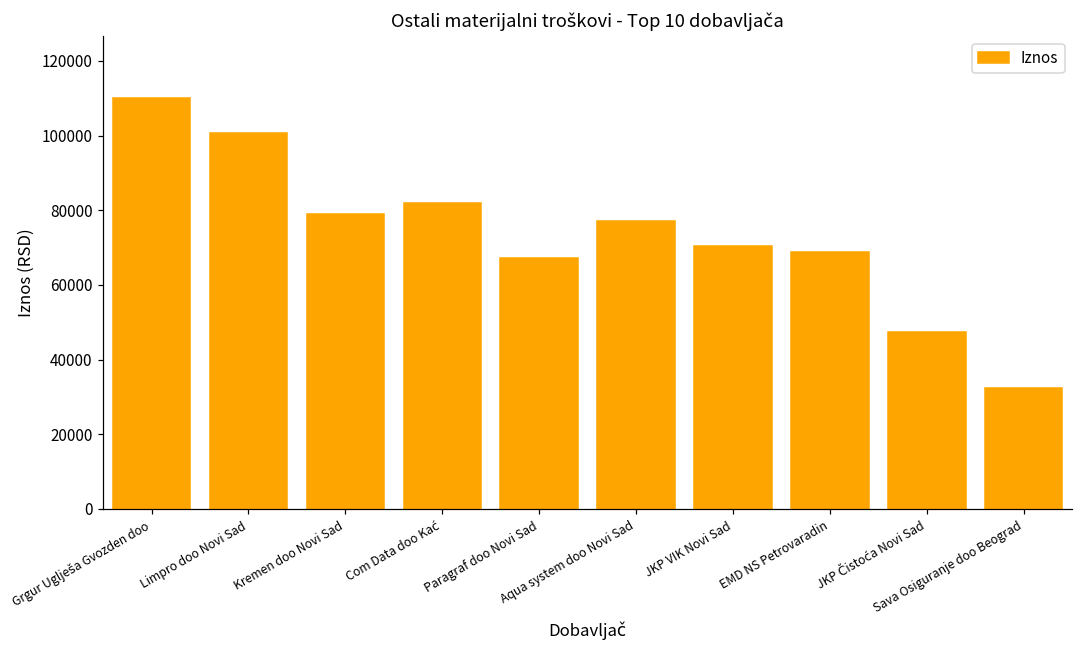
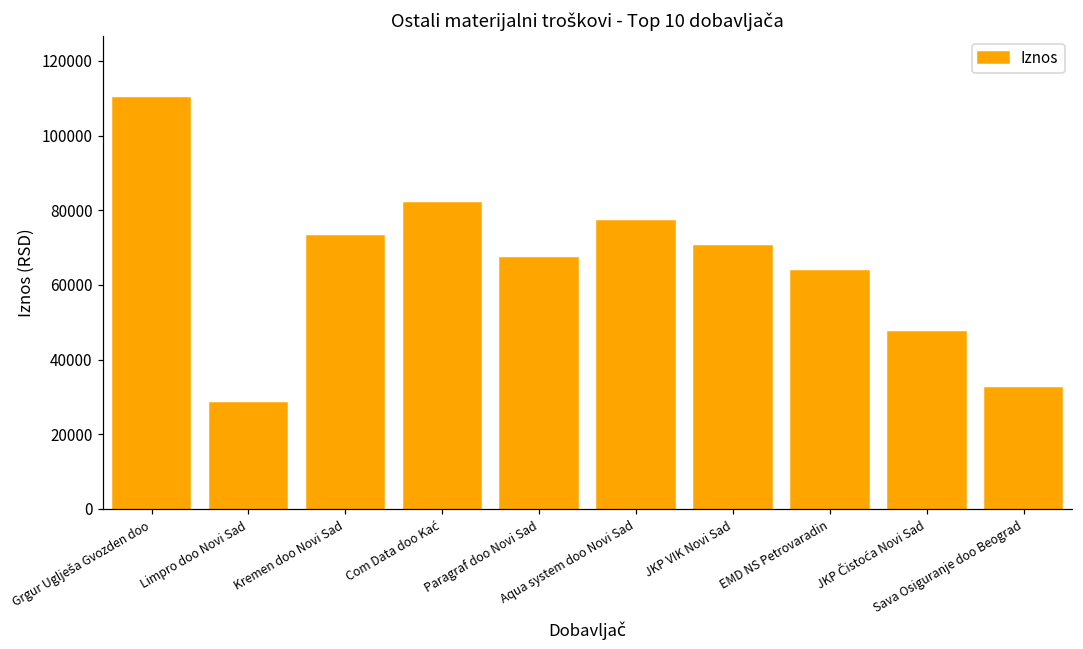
  {
    "Grgur Uglješa Gvozden doo": 110000,
-   "Limpro doo Novi Sad": 101000,
-   "Kremen doo Novi Sad": 79000,
+   "Limpro doo Novi Sad": 28000,
+   "Kremen doo Novi Sad": 73000,
    "Com Data doo Kać": 82000,
    "Paragraf doo Novi Sad": 67000,
    "Aqua system doo Novi Sad": 77000,
    "JKP VIK Novi Sad": 70000,
-   "EMD NS Petrovaradin": 69000,
+   "EMD NS Petrovaradin": 64000,
    "JKP Čistoća Novi Sad": 47000,
    "Sava Osiguranje doo Beograd": 32000
  }
